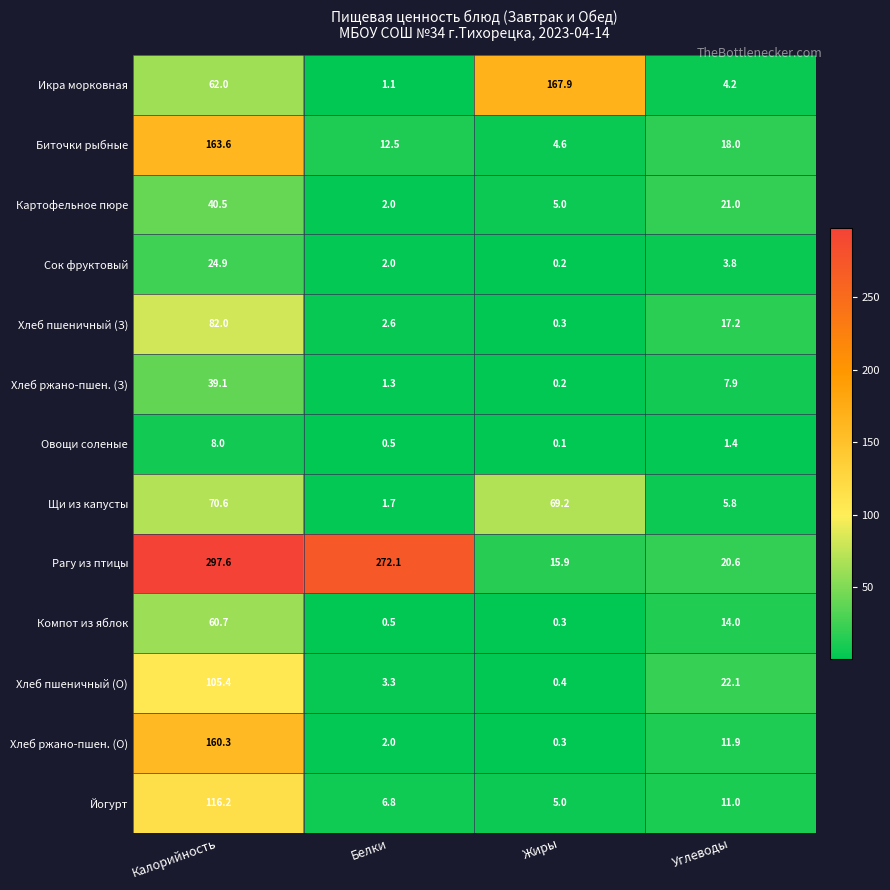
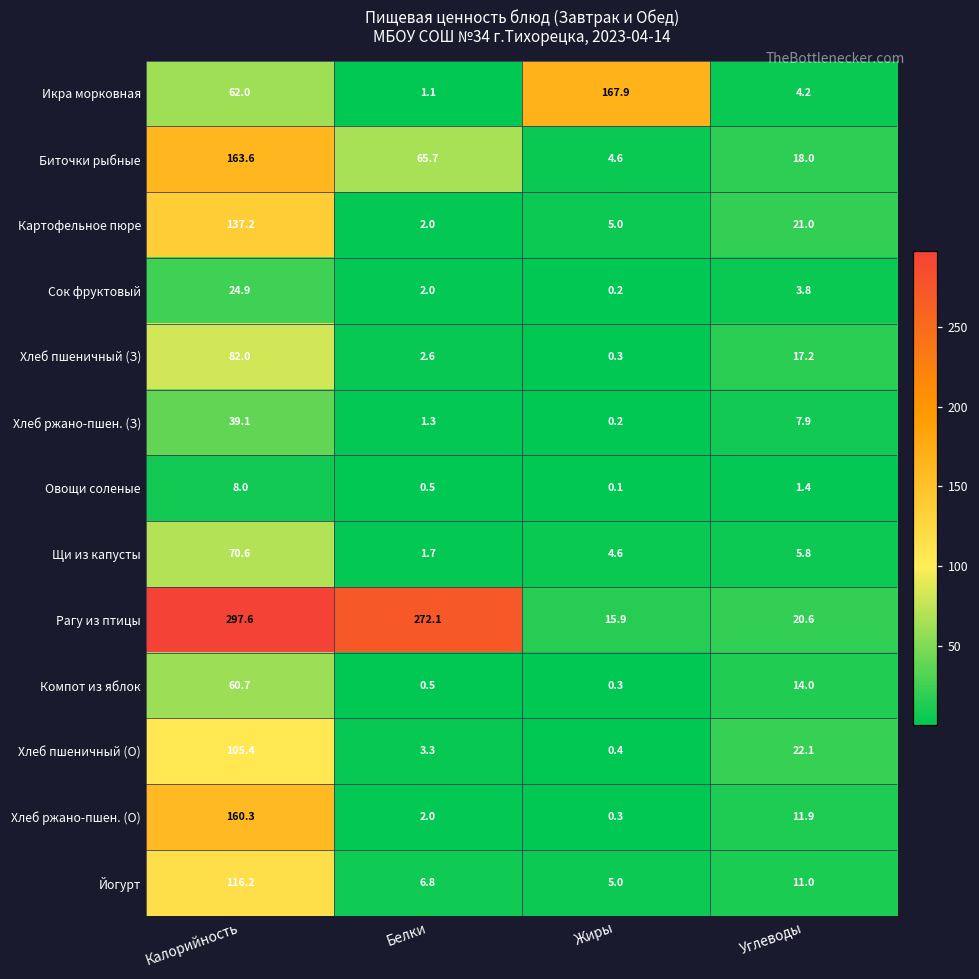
  {
    "Икра морковная": {
      "Калорийность": 62.0,
      "Белки": 1.1,
      "Жиры": 167.9,
      "Углеводы": 4.2
    },
    "Биточки рыбные": {
      "Калорийность": 163.6,
-     "Белки": 12.5,
+     "Белки": 65.7,
      "Жиры": 4.6,
      "Углеводы": 18.0
    },
    "Картофельное пюре": {
-     "Калорийность": 40.5,
+     "Калорийность": 137.2,
      "Белки": 2.0,
      "Жиры": 5.0,
      "Углеводы": 21.0
    },
    "Сок фруктовый": {
      "Калорийность": 24.9,
      "Белки": 2.0,
      "Жиры": 0.2,
      "Углеводы": 3.8
    },
    "Хлеб пшеничный (З)": {
      "Калорийность": 82.0,
      "Белки": 2.6,
      "Жиры": 0.3,
      "Углеводы": 17.2
    },
    "Хлеб ржано-пшен. (З)": {
      "Калорийность": 39.1,
      "Белки": 1.3,
      "Жиры": 0.2,
      "Углеводы": 7.9
    },
    "Овощи соленые": {
      "Калорийность": 8.0,
      "Белки": 0.5,
      "Жиры": 0.1,
      "Углеводы": 1.4
    },
    "Щи из капусты": {
      "Калорийность": 70.6,
      "Белки": 1.7,
-     "Жиры": 69.2,
+     "Жиры": 4.6,
      "Углеводы": 5.8
    },
    "Рагу из птицы": {
      "Калорийность": 297.6,
      "Белки": 272.1,
      "Жиры": 15.9,
      "Углеводы": 20.6
    },
    "Компот из яблок": {
      "Калорийность": 60.7,
      "Белки": 0.5,
      "Жиры": 0.3,
      "Углеводы": 14.0
    },
    "Хлеб пшеничный (О)": {
      "Калорийность": 105.4,
      "Белки": 3.3,
      "Жиры": 0.4,
      "Углеводы": 22.1
    },
    "Хлеб ржано-пшен. (О)": {
      "Калорийность": 160.3,
      "Белки": 2.0,
      "Жиры": 0.3,
      "Углеводы": 11.9
    },
    "Йогурт": {
      "Калорийность": 116.2,
      "Белки": 6.8,
      "Жиры": 5.0,
      "Углеводы": 11.0
    }
  }
